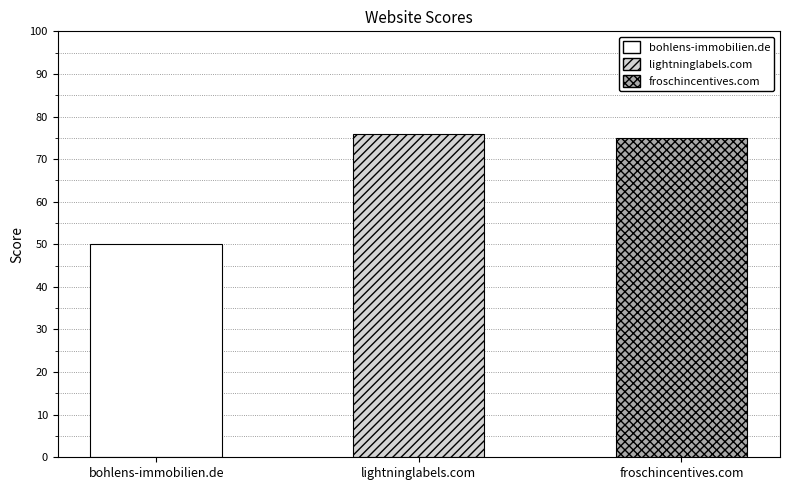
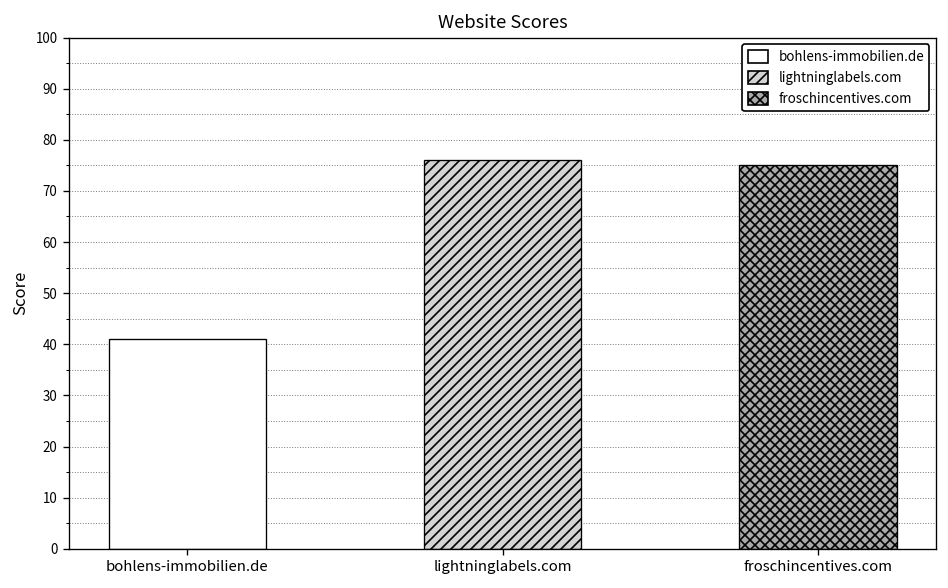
  {
-   "bohlens-immobilien.de": 50,
+   "bohlens-immobilien.de": 41,
    "lightninglabels.com": 76,
    "froschincentives.com": 75
  }
